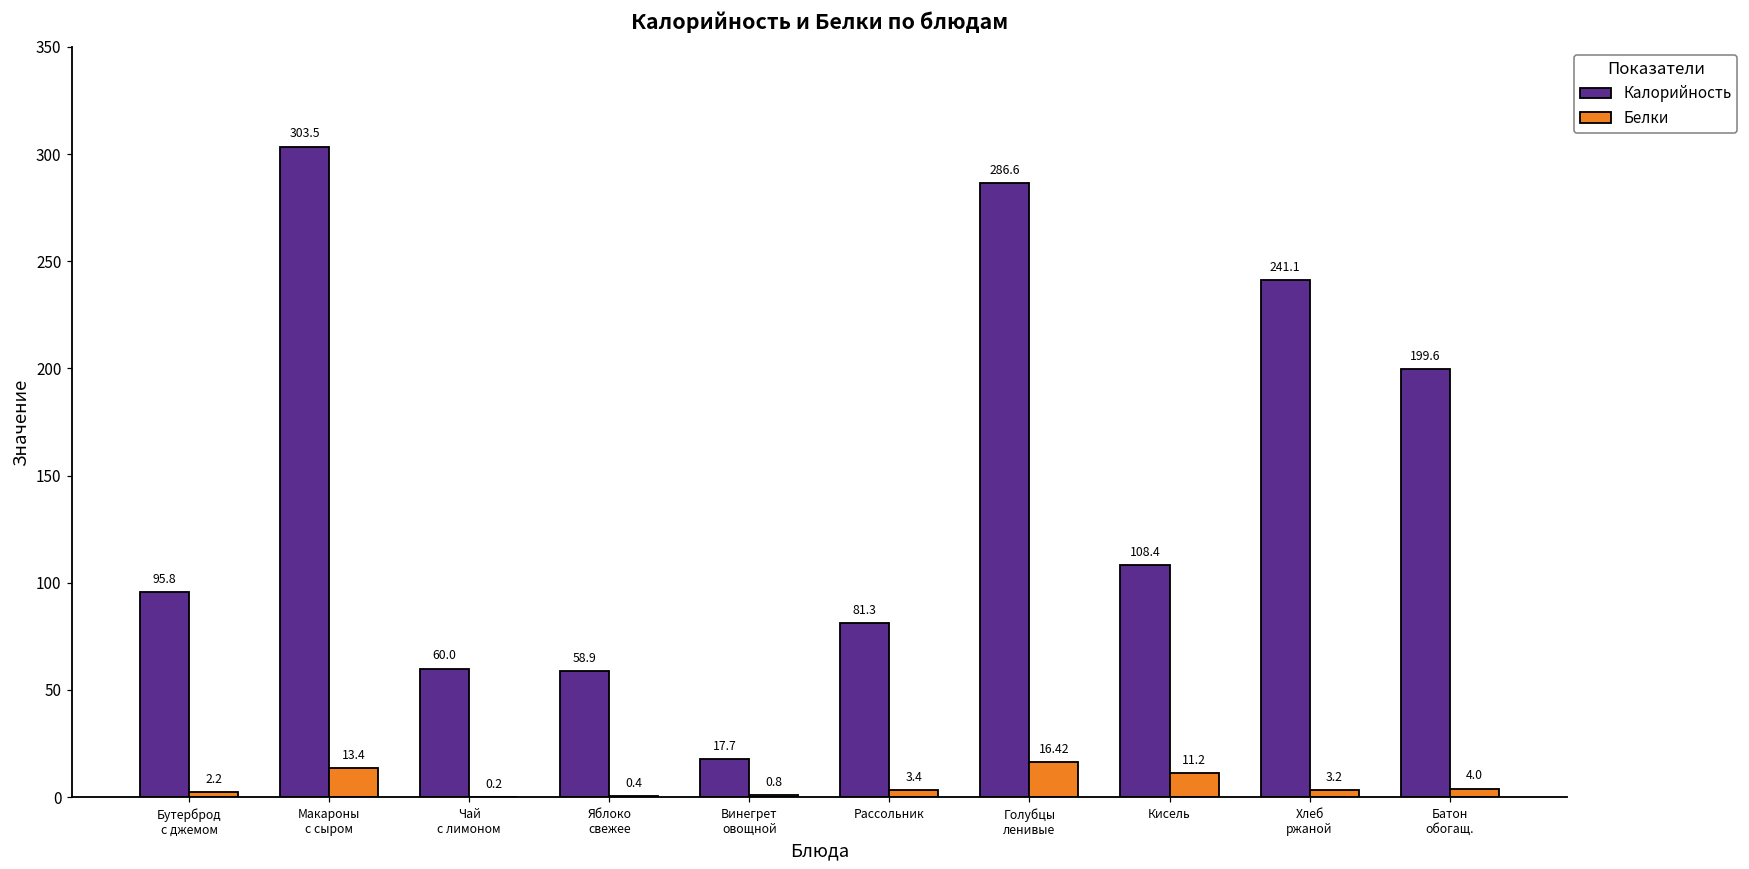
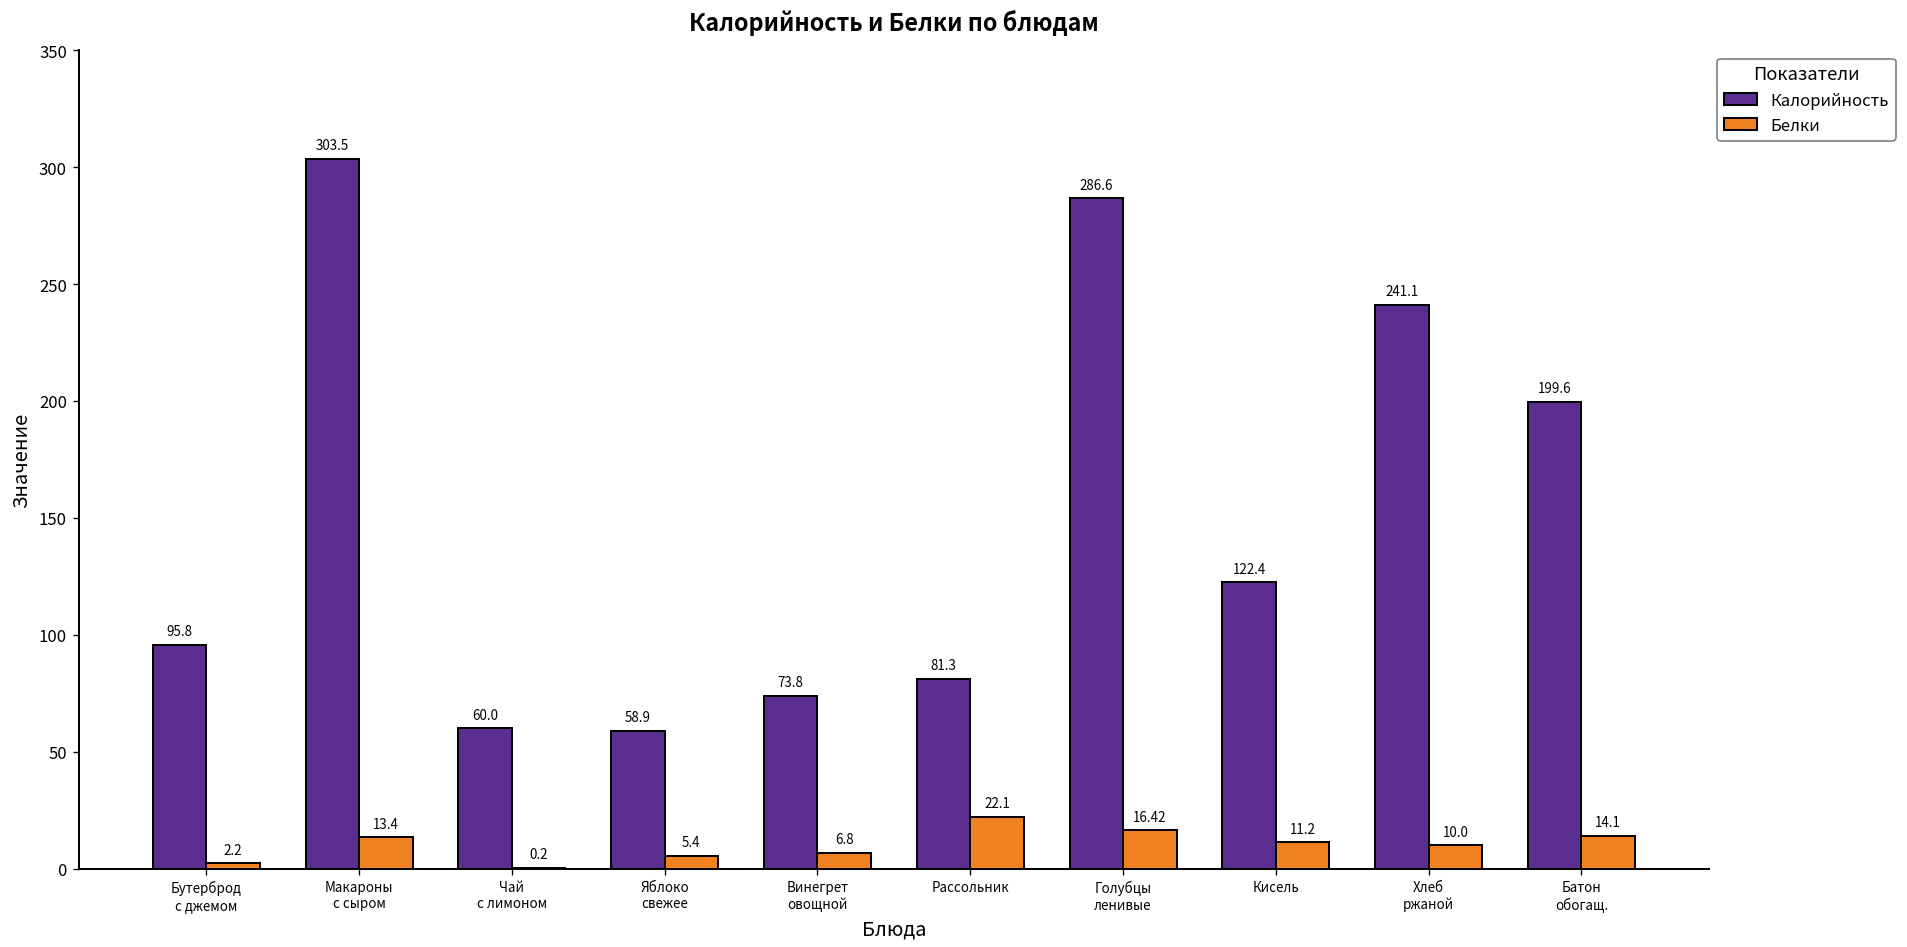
  {
    "Калорийность": {
      "Бутерброд с джемом": 95.8,
      "Макароны с сыром": 303.5,
      "Чай с лимоном": 60.0,
      "Яблоко свежее": 58.9,
-     "Винегрет овощной": 17.7,
+     "Винегрет овощной": 73.8,
      "Рассольник": 81.3,
      "Голубцы ленивые": 286.6,
-     "Кисель": 108.4,
+     "Кисель": 122.4,
      "Хлеб ржаной": 241.1,
      "Батон обогащ.": 199.6
    },
    "Белки": {
      "Бутерброд с джемом": 2.2,
      "Макароны с сыром": 13.4,
      "Чай с лимоном": 0.2,
-     "Яблоко свежее": 0.4,
-     "Винегрет овощной": 0.8,
-     "Рассольник": 3.4,
+     "Яблоко свежее": 5.4,
+     "Винегрет овощной": 6.8,
+     "Рассольник": 22.1,
      "Голубцы ленивые": 16.42,
      "Кисель": 11.2,
-     "Хлеб ржаной": 3.2,
-     "Батон обогащ.": 4.0
+     "Хлеб ржаной": 10.0,
+     "Батон обогащ.": 14.1
    }
  }
